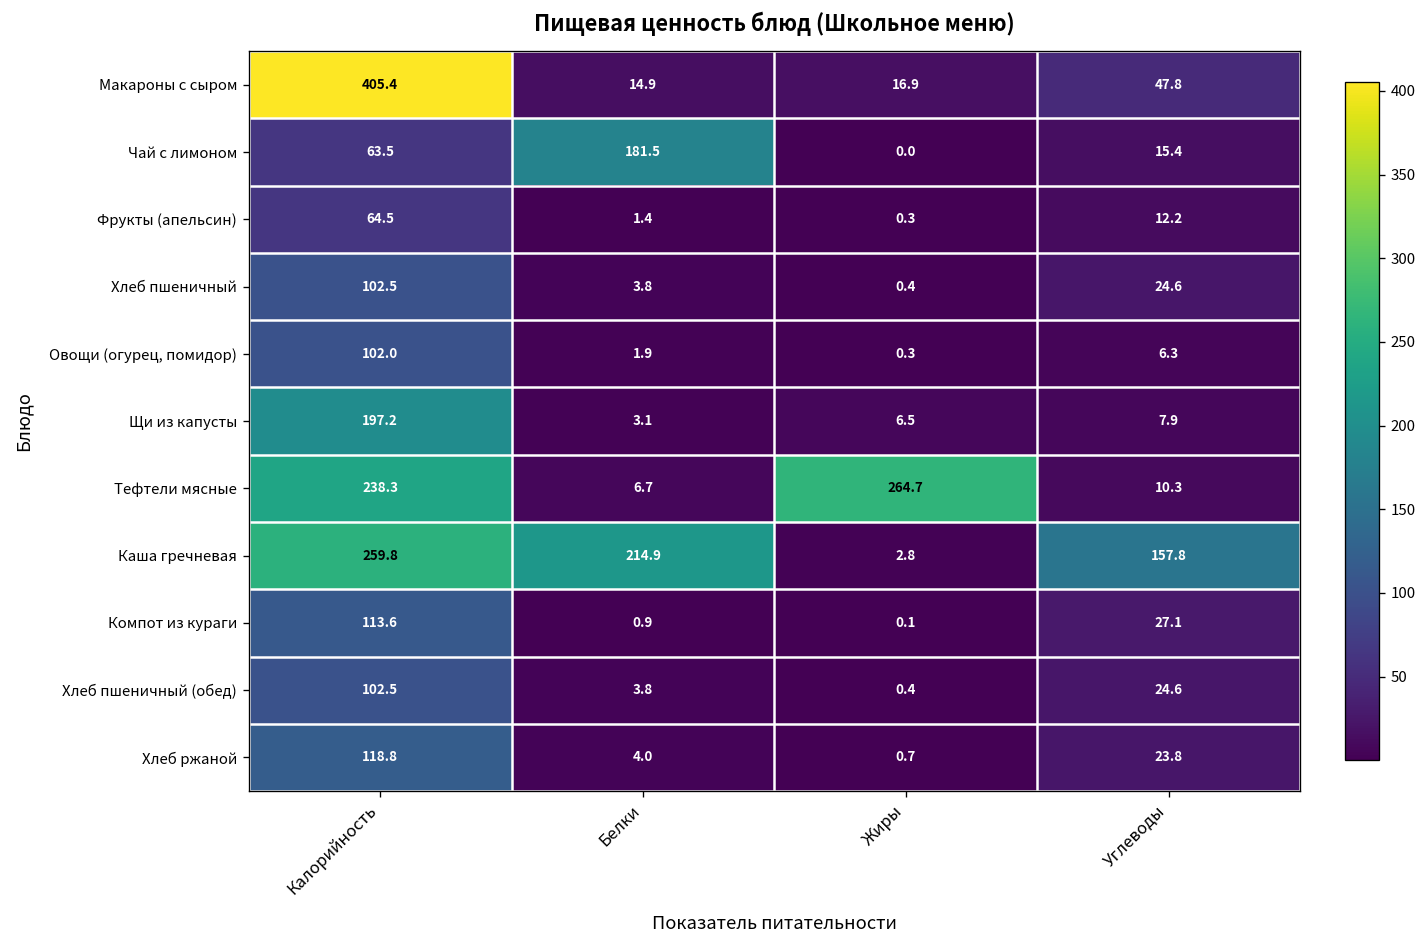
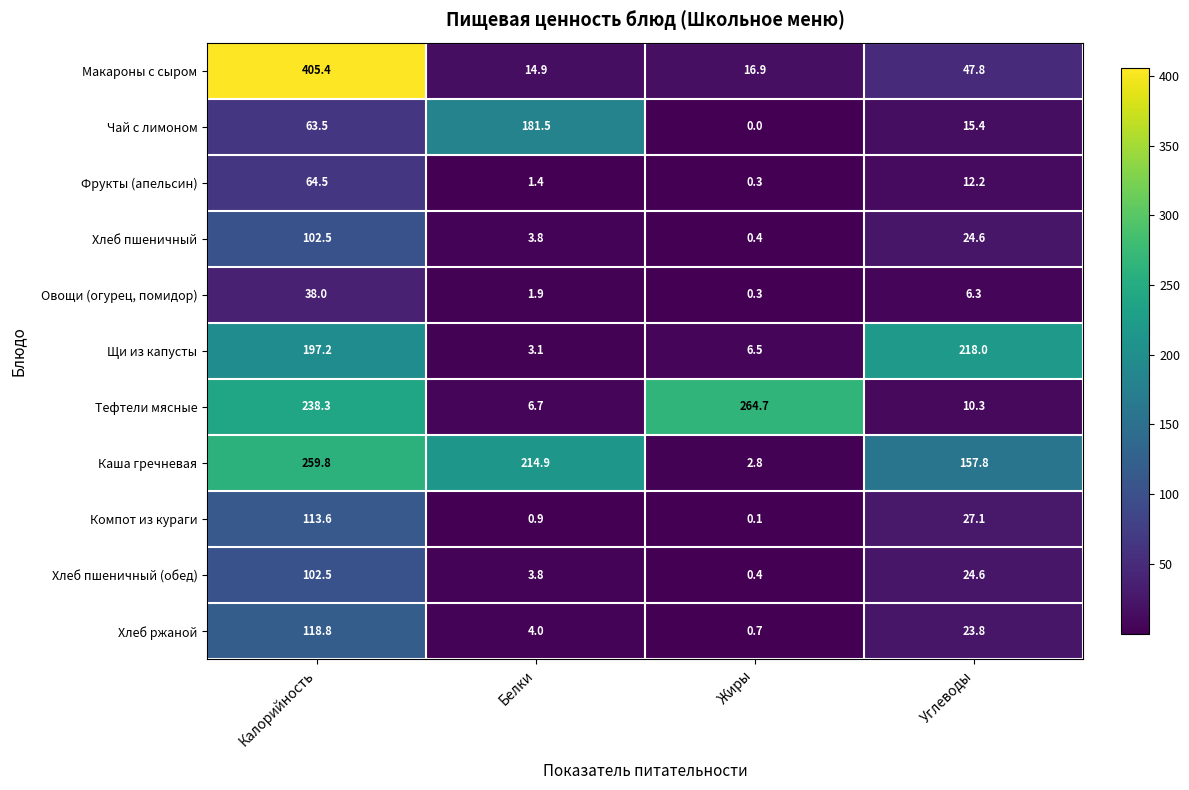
  {
    "Макароны с сыром": {
      "Калорийность": 405.4,
      "Белки": 14.9,
      "Жиры": 16.9,
      "Углеводы": 47.8
    },
    "Чай с лимоном": {
      "Калорийность": 63.5,
      "Белки": 181.5,
      "Жиры": 0.0,
      "Углеводы": 15.4
    },
    "Фрукты (апельсин)": {
      "Калорийность": 64.5,
      "Белки": 1.4,
      "Жиры": 0.3,
      "Углеводы": 12.2
    },
    "Хлеб пшеничный": {
      "Калорийность": 102.5,
      "Белки": 3.8,
      "Жиры": 0.4,
      "Углеводы": 24.6
    },
    "Овощи (огурец, помидор)": {
-     "Калорийность": 102.0,
+     "Калорийность": 38.0,
      "Белки": 1.9,
      "Жиры": 0.3,
      "Углеводы": 6.3
    },
    "Щи из капусты": {
      "Калорийность": 197.2,
      "Белки": 3.1,
      "Жиры": 6.5,
-     "Углеводы": 7.9
+     "Углеводы": 218.0
    },
    "Тефтели мясные": {
      "Калорийность": 238.3,
      "Белки": 6.7,
      "Жиры": 264.7,
      "Углеводы": 10.3
    },
    "Каша гречневая": {
      "Калорийность": 259.8,
      "Белки": 214.9,
      "Жиры": 2.8,
      "Углеводы": 157.8
    },
    "Компот из кураги": {
      "Калорийность": 113.6,
      "Белки": 0.9,
      "Жиры": 0.1,
      "Углеводы": 27.1
    },
    "Хлеб пшеничный (обед)": {
      "Калорийность": 102.5,
      "Белки": 3.8,
      "Жиры": 0.4,
      "Углеводы": 24.6
    },
    "Хлеб ржаной": {
      "Калорийность": 118.8,
      "Белки": 4.0,
      "Жиры": 0.7,
      "Углеводы": 23.8
    }
  }
